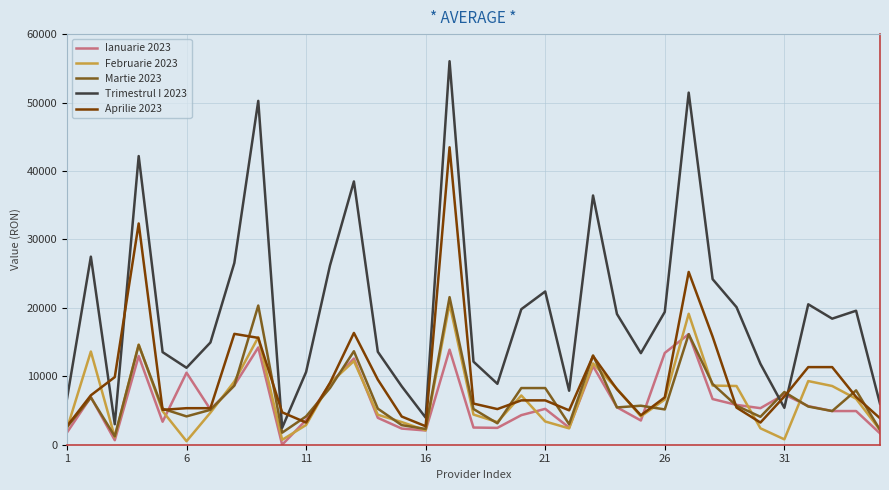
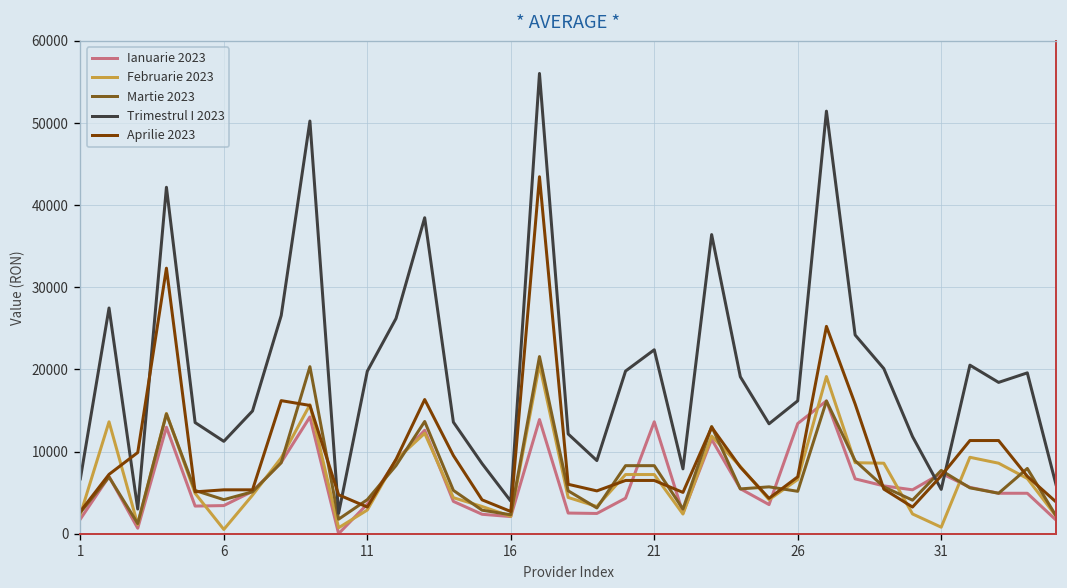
  {
    "Ianuarie 2023": {
      "1": 2000,
-     "6": 11000,
-     "21": 5000,
+     "6": 3000,
+     "21": 14000,
      "26": 13000
    },
    "Februarie 2023": {
      "6": 1000,
-     "21": 3000,
+     "21": 7000,
      "31": 1000
    },
    "Trimestrul I 2023": {
      "1": 7000,
      "6": 11000,
-     "11": 11000,
+     "11": 20000,
      "16": 4000,
      "21": 22000,
-     "26": 19000,
+     "26": 16000,
      "31": 5000
    }
  }
